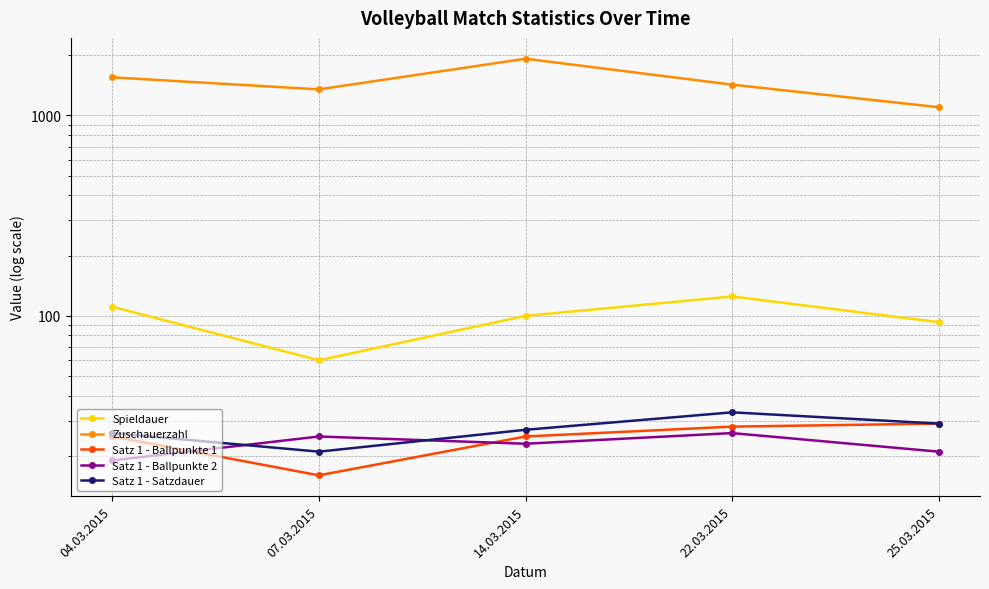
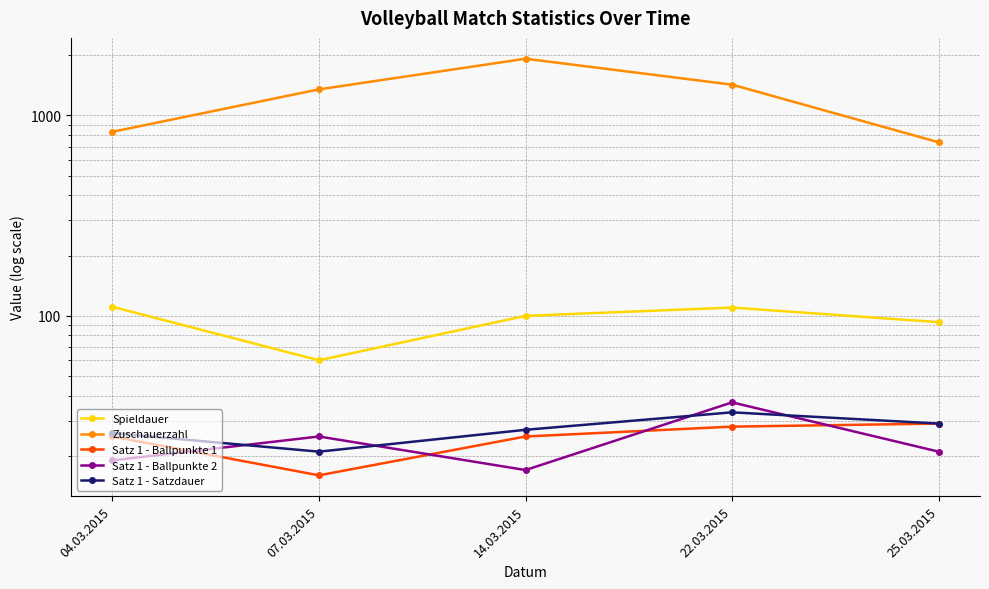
  {
    "Spieldauer": {
      "04.03.2015": 110,
      "07.03.2015": 60,
      "14.03.2015": 100,
-     "22.03.2015": 130,
+     "22.03.2015": 110,
      "25.03.2015": 90
    },
    "Zuschauerzahl": {
-     "04.03.2015": 1600,
+     "04.03.2015": 830,
      "07.03.2015": 1400,
      "14.03.2015": 1900,
      "22.03.2015": 1400,
-     "25.03.2015": 1100
+     "25.03.2015": 740
    },
    "Satz 1 - Ballpunkte 1": {
      "07.03.2015": 16,
      "14.03.2015": 25,
      "22.03.2015": 28
    },
    "Satz 1 - Ballpunkte 2": {
      "07.03.2015": 25,
-     "14.03.2015": 23,
-     "22.03.2015": 26,
+     "14.03.2015": 17,
+     "22.03.2015": 37,
      "25.03.2015": 21
    },
    "Satz 1 - Satzdauer": {
      "07.03.2015": 21,
      "14.03.2015": 27,
      "22.03.2015": 33
    }
  }
